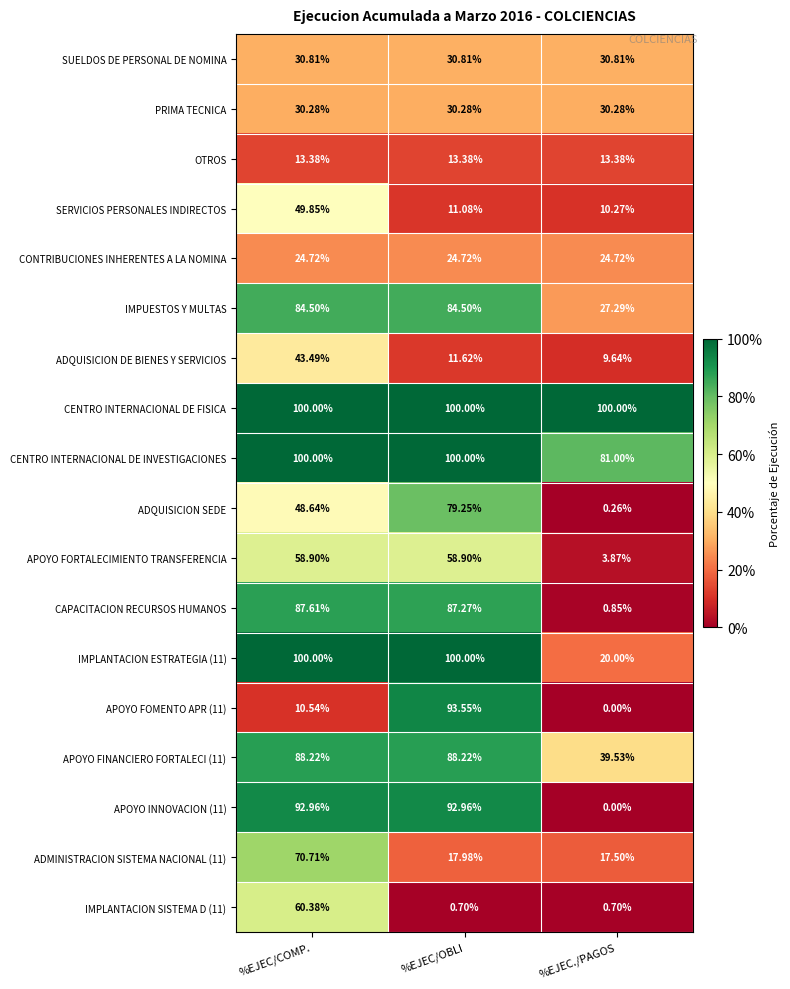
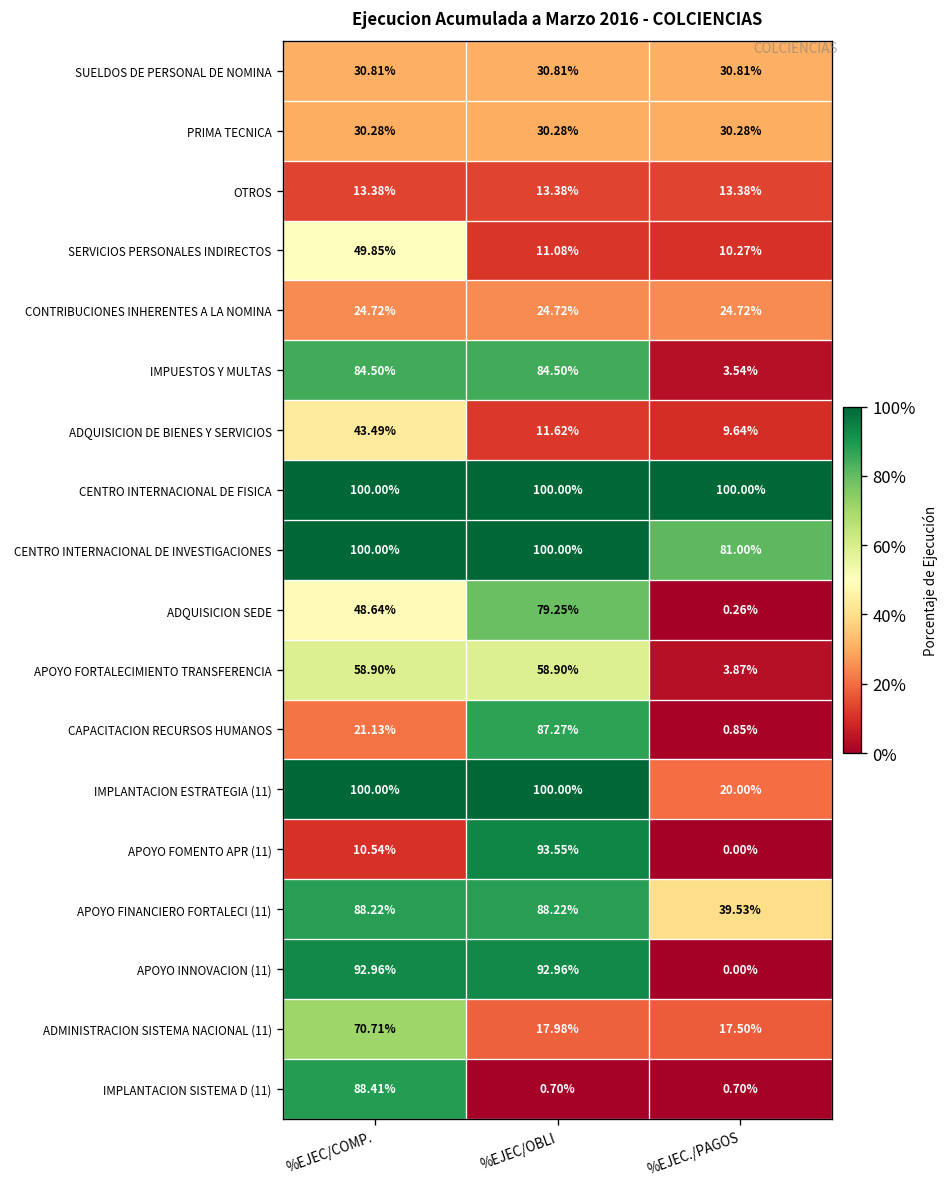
  {
    "SUELDOS DE PERSONAL DE NOMINA": {
      "%EJEC/COMP.": "30.81%",
      "%EJEC/OBLI": "30.81%"
    },
    "PRIMA TECNICA": {
      "%EJEC/COMP.": "30.28%",
      "%EJEC/OBLI": "30.28%",
      "%EJEC./PAGOS": "30.28%"
    },
    "OTROS": {
      "%EJEC/COMP.": "13.38%",
      "%EJEC/OBLI": "13.38%",
      "%EJEC./PAGOS": "13.38%"
    },
    "SERVICIOS PERSONALES INDIRECTOS": {
      "%EJEC/COMP.": "49.85%",
      "%EJEC/OBLI": "11.08%",
      "%EJEC./PAGOS": "10.27%"
    },
    "CONTRIBUCIONES INHERENTES A LA NOMINA": {
      "%EJEC/COMP.": "24.72%",
      "%EJEC/OBLI": "24.72%",
      "%EJEC./PAGOS": "24.72%"
    },
    "IMPUESTOS Y MULTAS": {
      "%EJEC/COMP.": "84.50%",
      "%EJEC/OBLI": "84.50%",
-     "%EJEC./PAGOS": "27.29%"
+     "%EJEC./PAGOS": "3.54%"
    },
    "ADQUISICION DE BIENES Y SERVICIOS": {
      "%EJEC/COMP.": "43.49%",
      "%EJEC/OBLI": "11.62%",
      "%EJEC./PAGOS": "9.64%"
    },
    "CENTRO INTERNACIONAL DE FISICA": {
      "%EJEC/COMP.": "100.00%",
      "%EJEC/OBLI": "100.00%",
      "%EJEC./PAGOS": "100.00%"
    },
    "CENTRO INTERNACIONAL DE INVESTIGACIONES": {
      "%EJEC/COMP.": "100.00%",
      "%EJEC/OBLI": "100.00%",
      "%EJEC./PAGOS": "81.00%"
    },
    "ADQUISICION SEDE": {
      "%EJEC/COMP.": "48.64%",
      "%EJEC/OBLI": "79.25%",
      "%EJEC./PAGOS": "0.26%"
    },
    "APOYO FORTALECIMIENTO TRANSFERENCIA": {
      "%EJEC/COMP.": "58.90%",
      "%EJEC/OBLI": "58.90%",
      "%EJEC./PAGOS": "3.87%"
    },
    "CAPACITACION RECURSOS HUMANOS": {
-     "%EJEC/COMP.": "87.61%",
+     "%EJEC/COMP.": "21.13%",
      "%EJEC/OBLI": "87.27%",
      "%EJEC./PAGOS": "0.85%"
    },
    "IMPLANTACION ESTRATEGIA (11)": {
      "%EJEC/COMP.": "100.00%",
      "%EJEC/OBLI": "100.00%",
      "%EJEC./PAGOS": "20.00%"
    },
    "APOYO FOMENTO APR (11)": {
      "%EJEC/COMP.": "10.54%",
      "%EJEC/OBLI": "93.55%",
      "%EJEC./PAGOS": "0.00%"
    },
    "APOYO FINANCIERO FORTALECI (11)": {
      "%EJEC/COMP.": "88.22%",
      "%EJEC/OBLI": "88.22%",
      "%EJEC./PAGOS": "39.53%"
    },
    "APOYO INNOVACION (11)": {
      "%EJEC/COMP.": "92.96%",
      "%EJEC/OBLI": "92.96%",
      "%EJEC./PAGOS": "0.00%"
    },
    "ADMINISTRACION SISTEMA NACIONAL (11)": {
      "%EJEC/COMP.": "70.71%",
      "%EJEC/OBLI": "17.98%",
      "%EJEC./PAGOS": "17.50%"
    },
    "IMPLANTACION SISTEMA D (11)": {
-     "%EJEC/COMP.": "60.38%",
+     "%EJEC/COMP.": "88.41%",
      "%EJEC/OBLI": "0.70%",
      "%EJEC./PAGOS": "0.70%"
    }
  }
